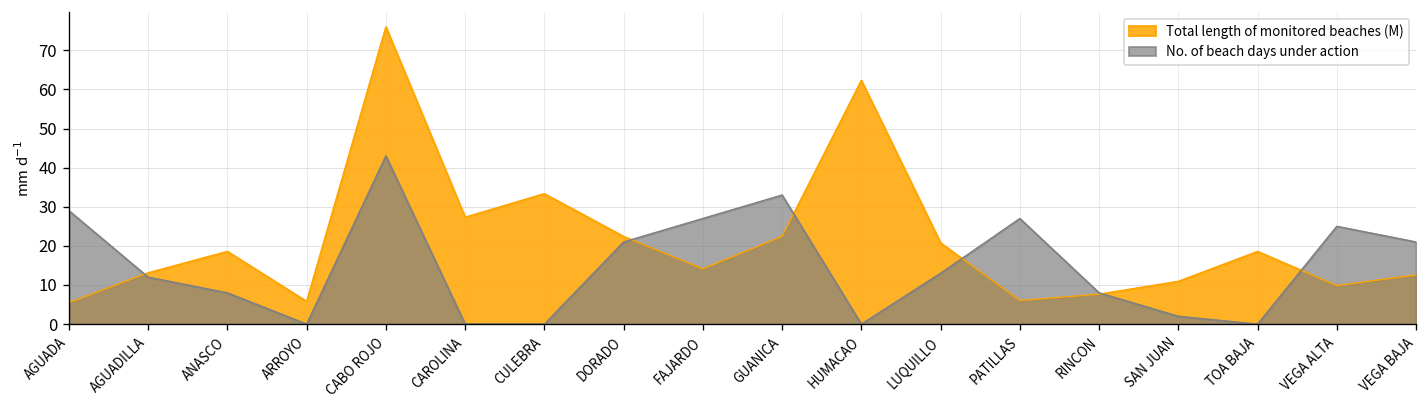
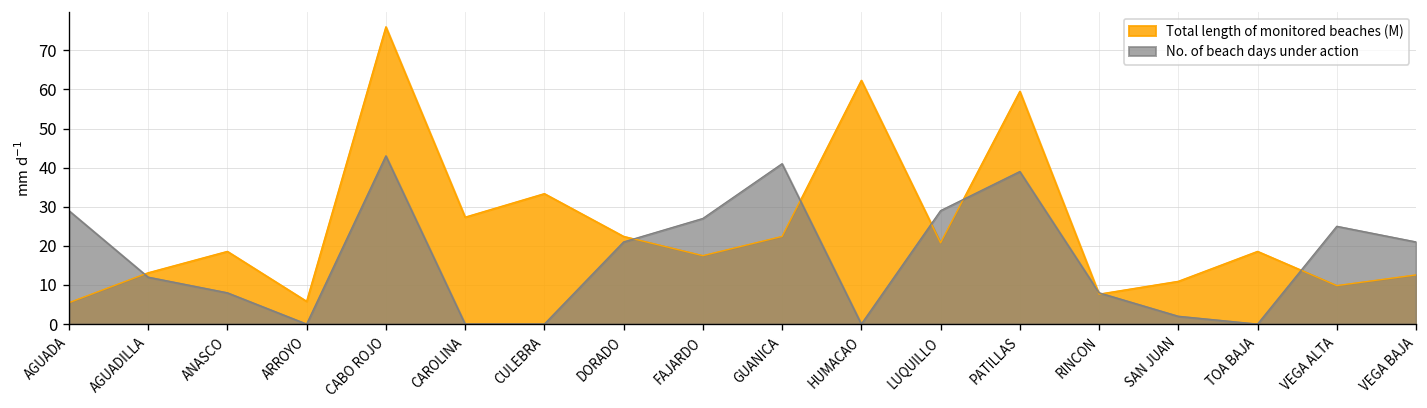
  {
    "Total length of monitored beaches (M)": {
      "AGUADA": 5,
      "AGUADILLA": 13,
      "ANASCO": 19,
      "ARROYO": 6,
      "CABO ROJO": 76,
      "CAROLINA": 27,
      "CULEBRA": 33,
      "DORADO": 22,
-     "FAJARDO": 14,
+     "FAJARDO": 17,
      "GUANICA": 22,
      "HUMACAO": 62,
      "LUQUILLO": 21,
-     "PATILLAS": 6,
+     "PATILLAS": 60,
      "SAN JUAN": 11,
      "TOA BAJA": 19,
      "VEGA ALTA": 10,
      "VEGA BAJA": 13
    },
    "No. of beach days under action": {
      "AGUADA": 29,
      "AGUADILLA": 12,
      "ANASCO": 8,
      "ARROYO": 0,
      "CABO ROJO": 43,
      "CAROLINA": 0,
      "CULEBRA": 0,
      "DORADO": 21,
      "FAJARDO": 27,
-     "GUANICA": 33,
+     "GUANICA": 41,
      "HUMACAO": 0,
-     "LUQUILLO": 13,
-     "PATILLAS": 27,
+     "LUQUILLO": 29,
+     "PATILLAS": 39,
      "SAN JUAN": 2,
      "TOA BAJA": 0,
      "VEGA ALTA": 25,
      "VEGA BAJA": 21
    }
  }
